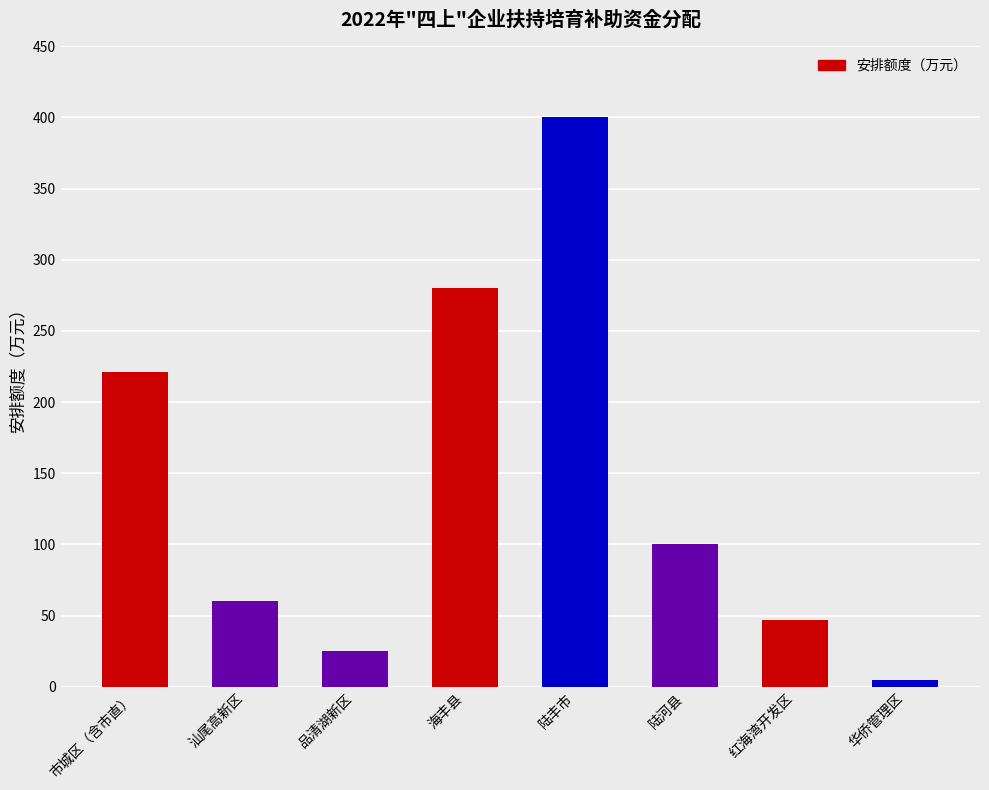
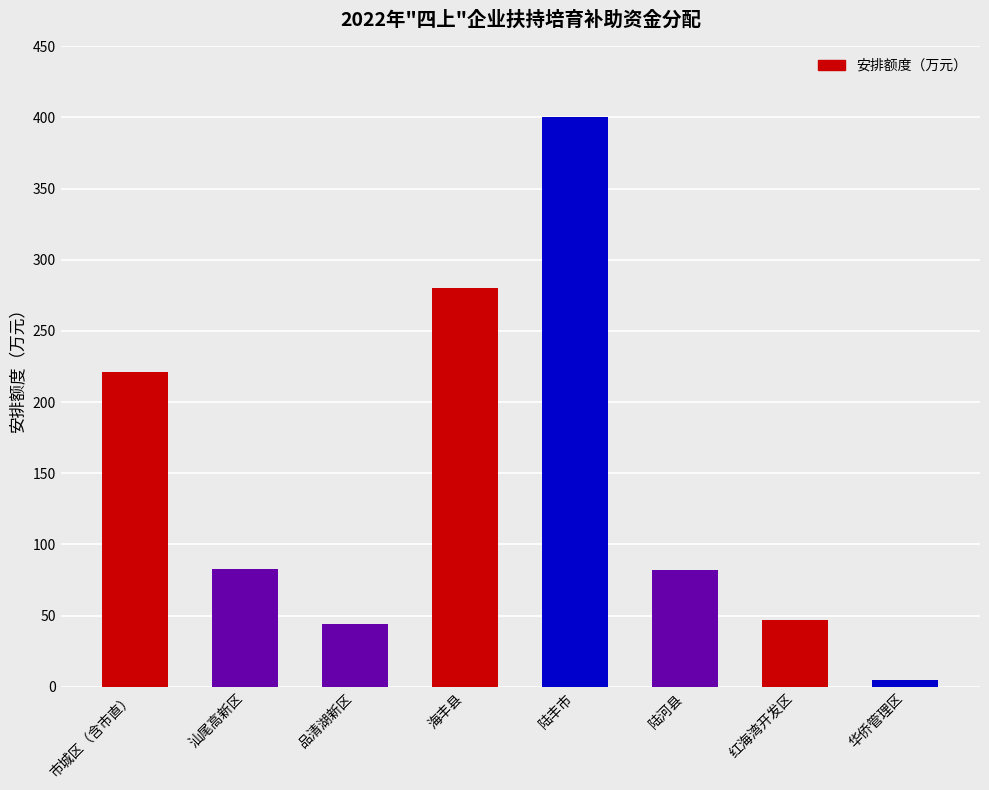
  {
    "市城区（含市直）": 221,
-   "汕尾高新区": 60,
-   "品清湖新区": 25,
+   "汕尾高新区": 83,
+   "品清湖新区": 44,
    "海丰县": 280,
    "陆丰市": 400,
-   "陆河县": 100,
+   "陆河县": 82,
    "红海湾开发区": 47,
    "华侨管理区": 5
  }
